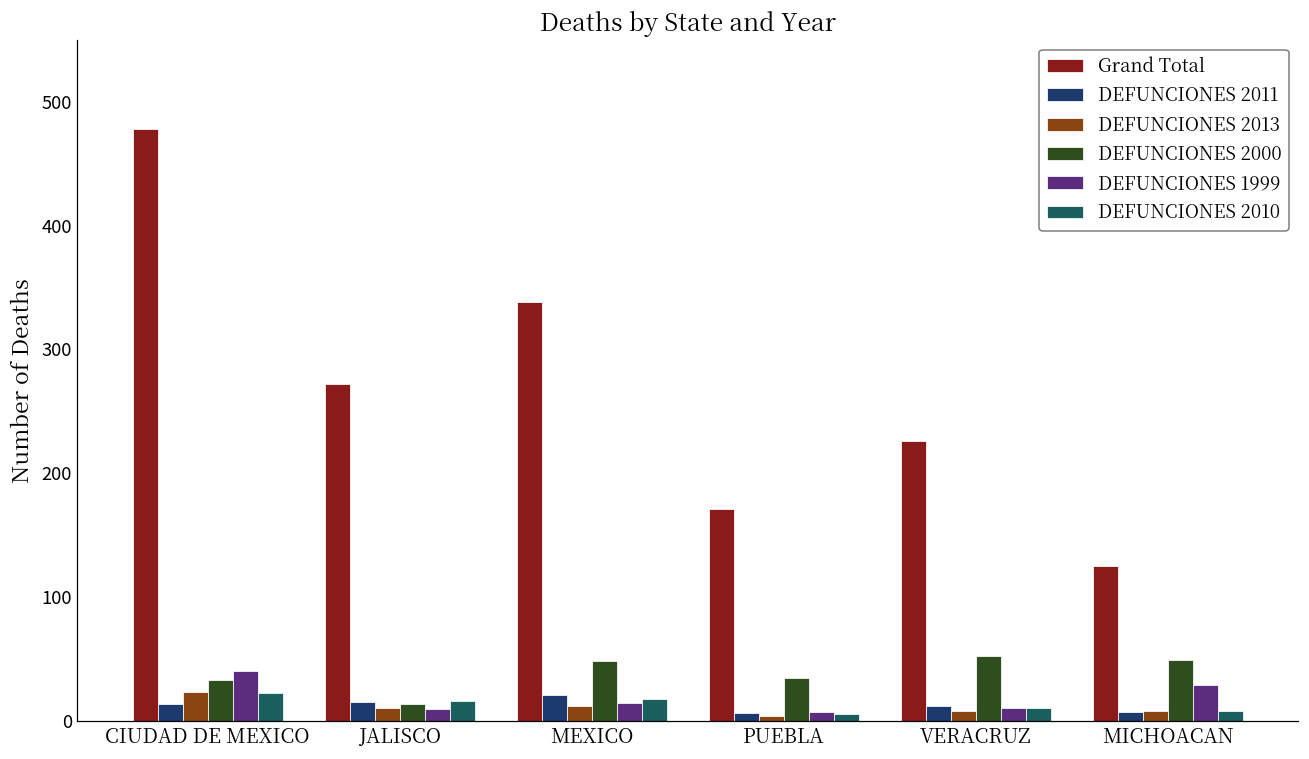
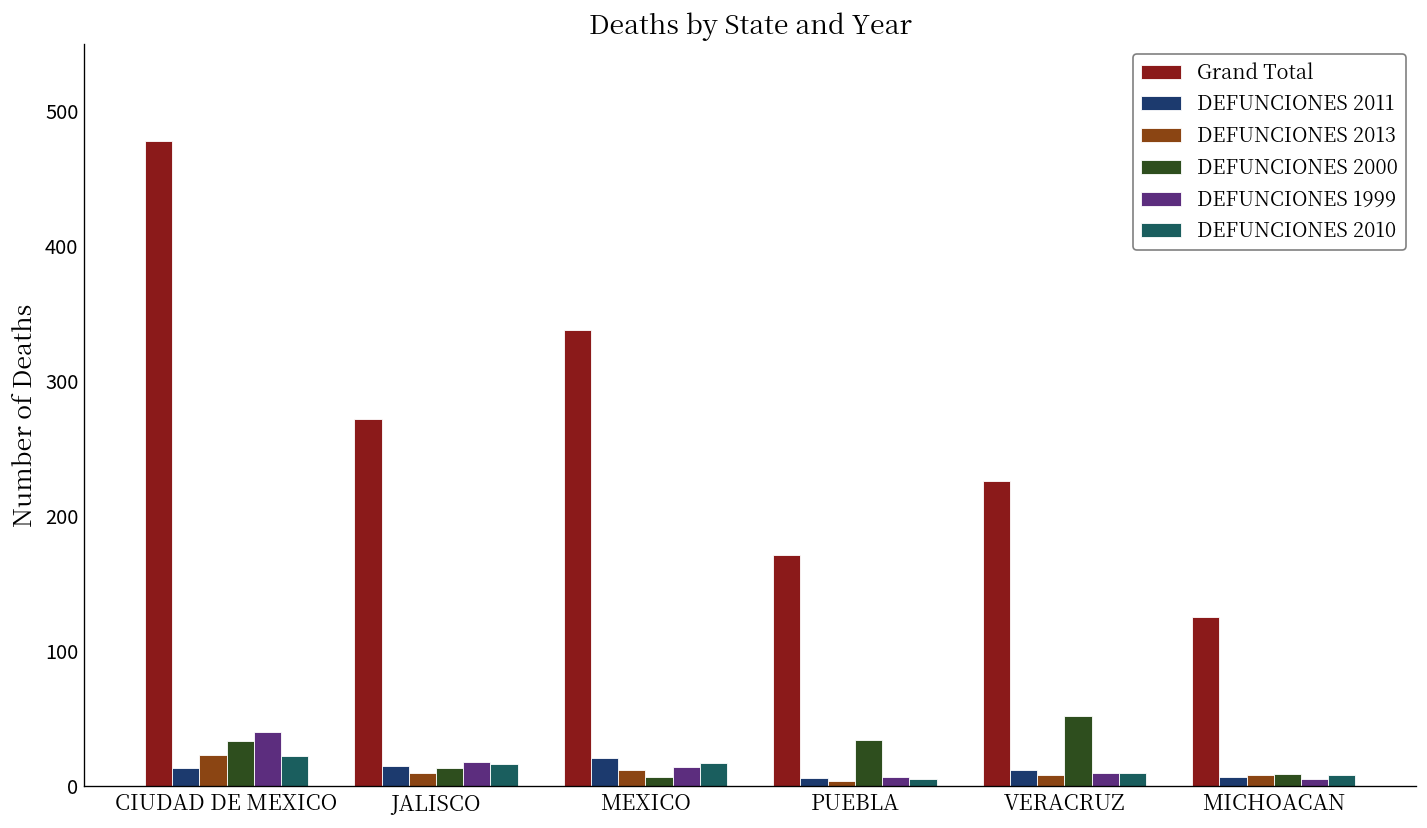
  {
    "DEFUNCIONES 2000": {
      "CIUDAD DE MEXICO": 33,
      "JALISCO": 13,
-     "MEXICO": 48,
+     "MEXICO": 7,
      "PUEBLA": 34,
      "VERACRUZ": 52,
-     "MICHOACAN": 49
+     "MICHOACAN": 9
    },
    "DEFUNCIONES 1999": {
      "CIUDAD DE MEXICO": 40,
-     "JALISCO": 9,
+     "JALISCO": 18,
      "MEXICO": 14,
      "PUEBLA": 7,
      "VERACRUZ": 10,
-     "MICHOACAN": 29
+     "MICHOACAN": 5
    }
  }
